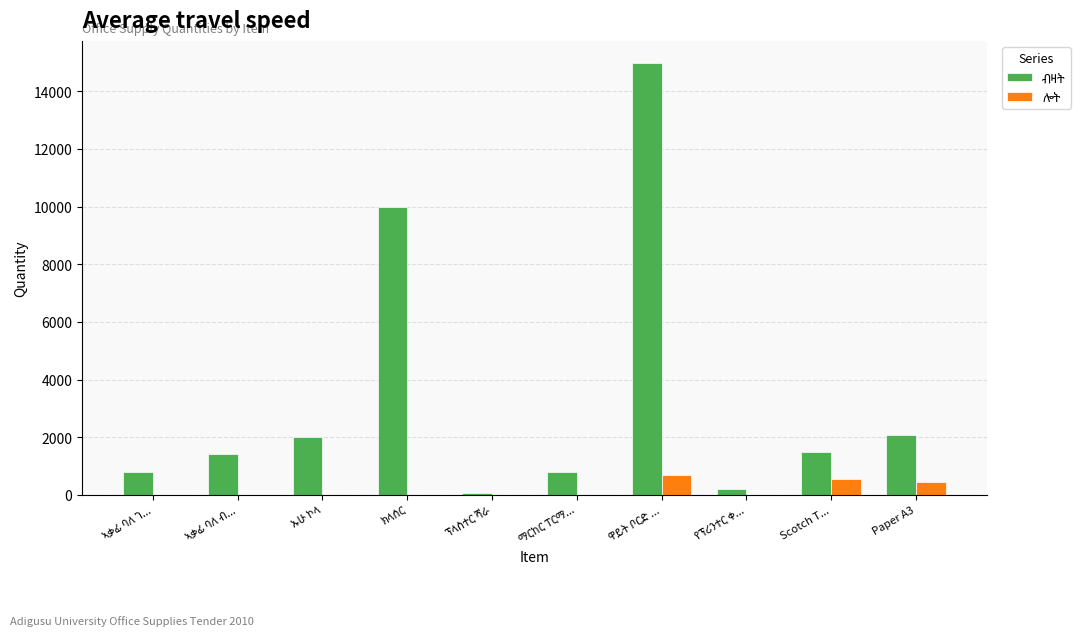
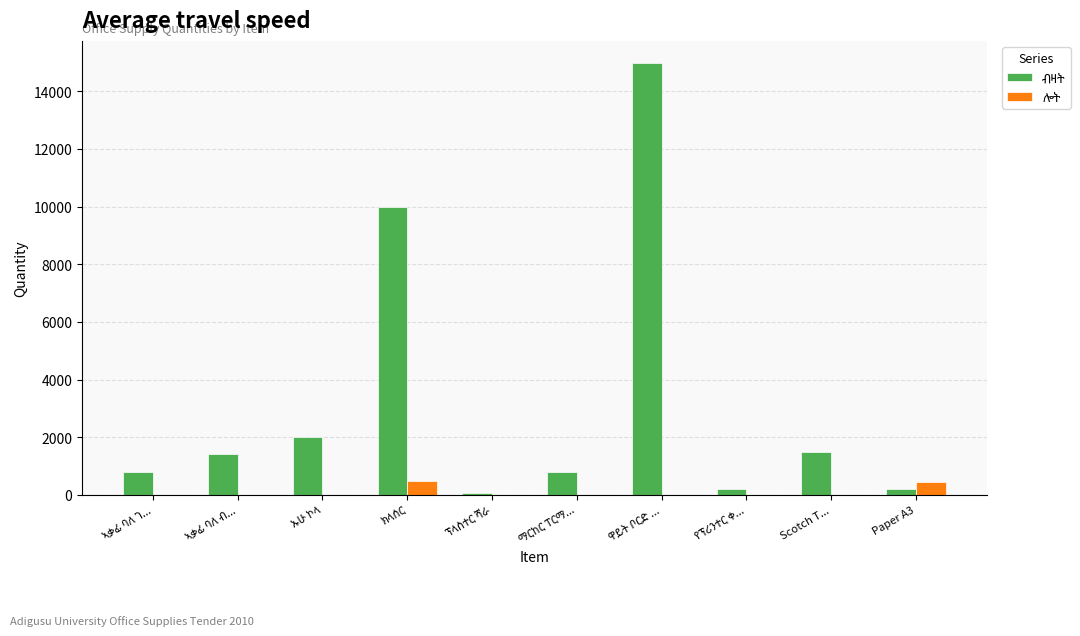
  {
    "ብዛት": {
      "ኣቃፊ ባለ ገ...": 800,
      "ኣቃፊ ባለ ብ...": 1400,
      "ኡሁ ኮላ": 2000,
      "ክላሰር": 10000,
      "ማርከር ፐርማ...": 800,
      "ዋይት ቦርድ ...": 15000,
      "የፕሪንተር ቀ...": 200,
      "Scotch T...": 1500,
-     "Paper A3": 2100
+     "Paper A3": 200
    },
    "ሎት": {
-     "ክላሰር": 0,
-     "ዋይት ቦርድ ...": 700,
-     "Scotch T...": 500,
+     "ክላሰር": 500,
+     "ዋይት ቦርድ ...": 0,
+     "Scotch T...": 0,
      "Paper A3": 400
    }
  }
